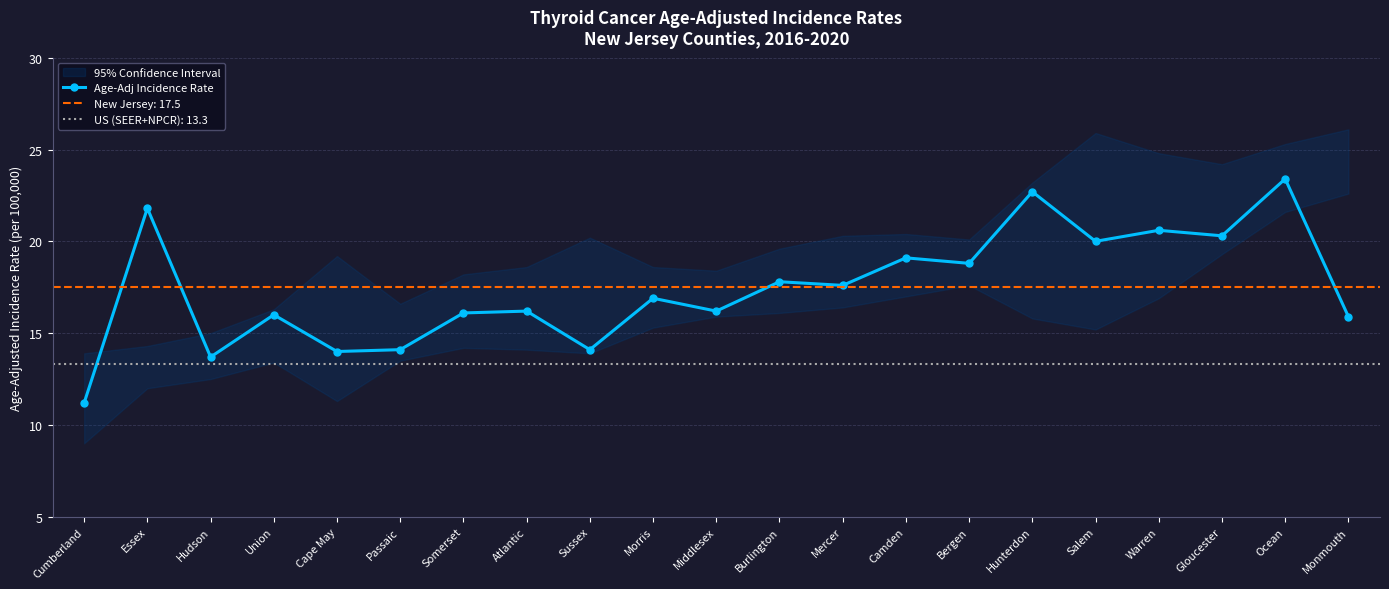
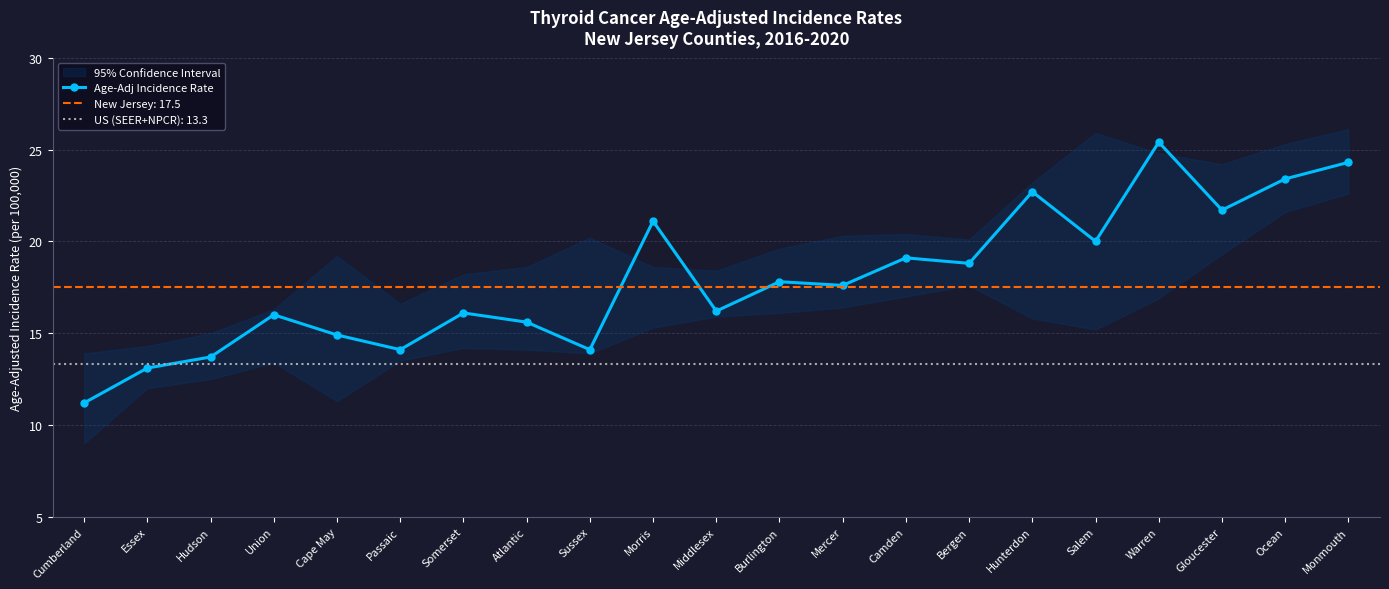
  {
    "Age-Adj Incidence Rate": {
      "Cumberland": 11.2,
-     "Essex": 21.8,
+     "Essex": 13.1,
      "Hudson": 13.7,
      "Union": 16.0,
-     "Cape May": 14.0,
+     "Cape May": 14.9,
      "Passaic": 14.1,
      "Somerset": 16.1,
-     "Atlantic": 16.2,
+     "Atlantic": 15.6,
      "Sussex": 14.1,
-     "Morris": 16.9,
+     "Morris": 21.1,
      "Middlesex": 16.2,
      "Burlington": 17.8,
      "Mercer": 17.6,
      "Camden": 19.1,
      "Bergen": 18.8,
      "Hunterdon": 22.7,
      "Salem": 20.0,
-     "Warren": 20.6,
-     "Gloucester": 20.3,
+     "Warren": 25.4,
+     "Gloucester": 21.7,
      "Ocean": 23.4,
-     "Monmouth": 15.9
+     "Monmouth": 24.3
    }
  }
